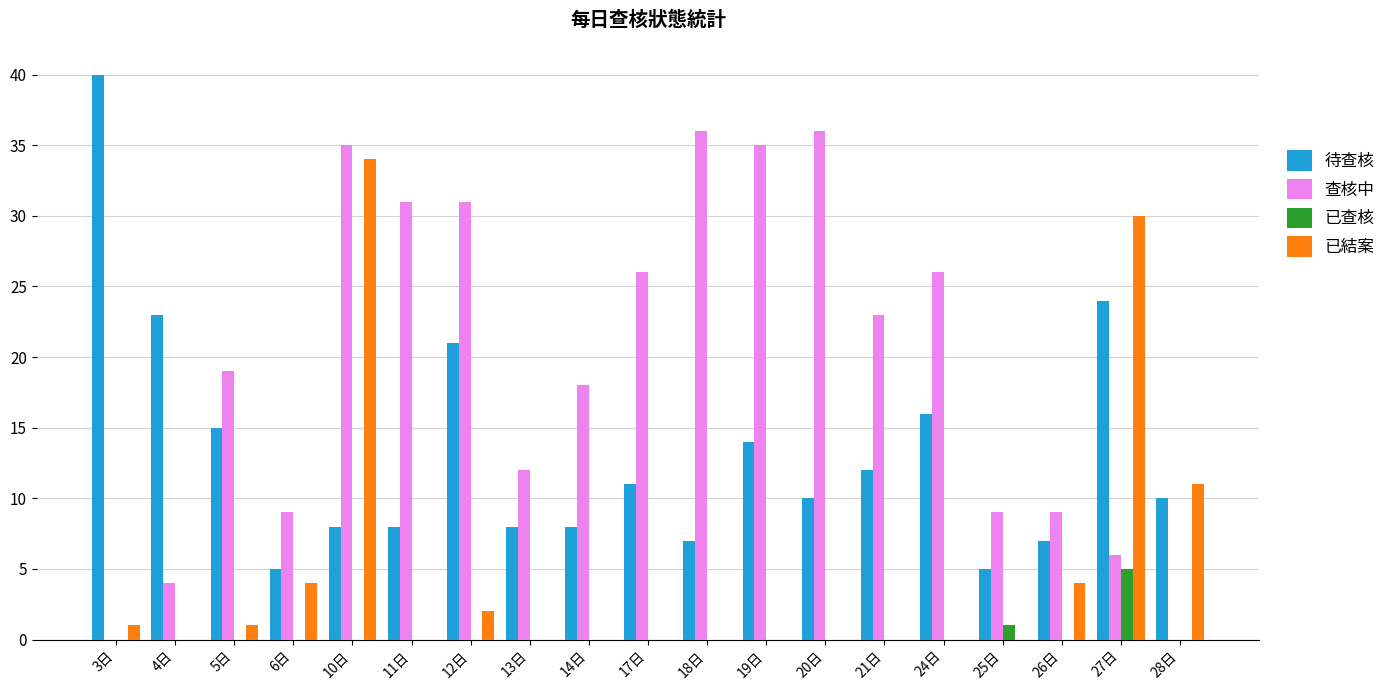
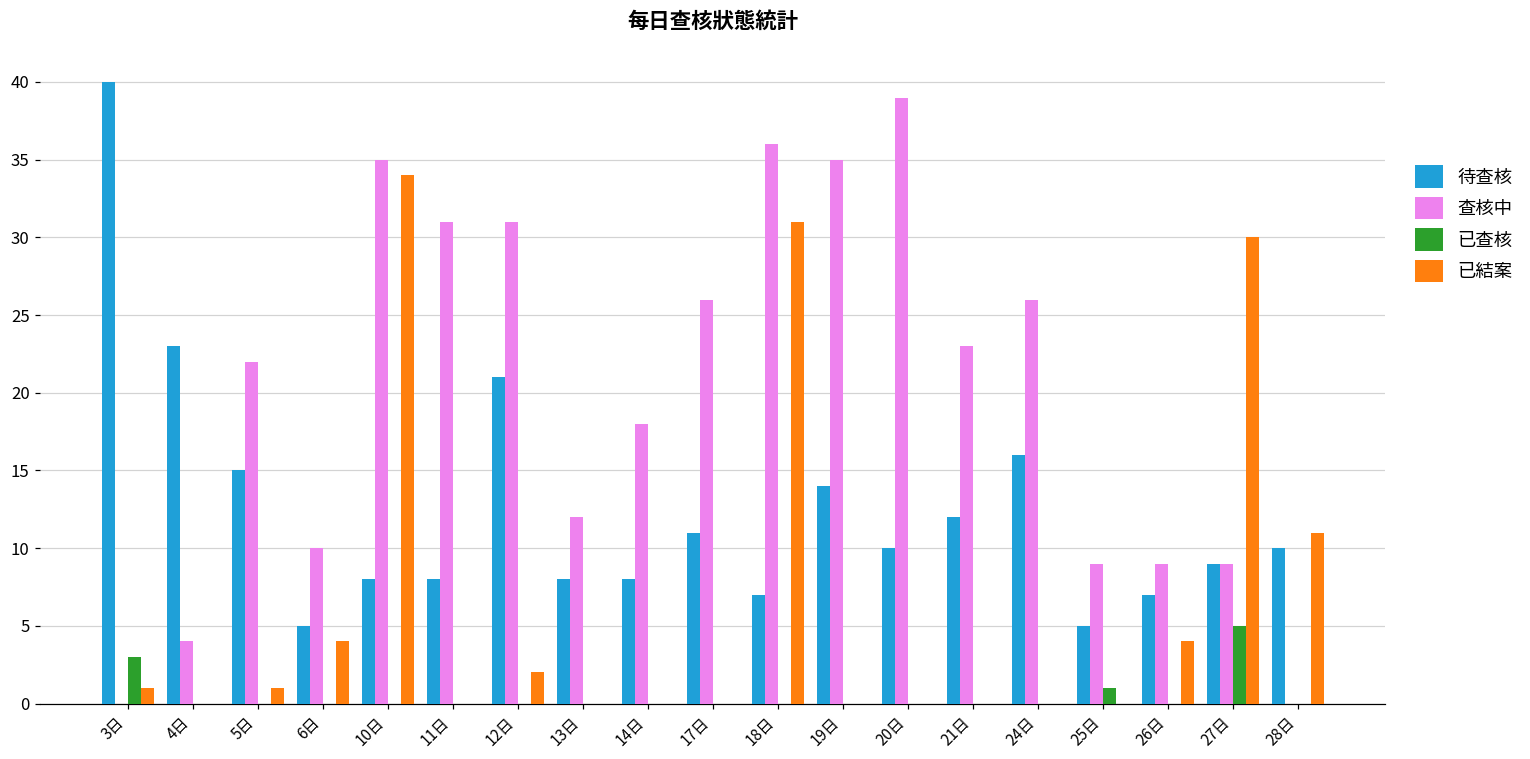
  {
    "待查核": {
      "3日": 40,
      "4日": 23,
      "5日": 15,
      "6日": 5,
      "10日": 8,
      "11日": 8,
      "12日": 21,
      "13日": 8,
      "14日": 8,
      "17日": 11,
      "18日": 7,
      "19日": 14,
      "20日": 10,
      "21日": 12,
      "24日": 16,
      "25日": 5,
      "26日": 7,
-     "27日": 24,
+     "27日": 9,
      "28日": 10
    },
    "查核中": {
      "3日": 0,
      "4日": 4,
-     "5日": 19,
-     "6日": 9,
+     "5日": 22,
+     "6日": 10,
      "10日": 35,
      "11日": 31,
      "12日": 31,
      "13日": 12,
      "14日": 18,
      "17日": 26,
      "18日": 36,
      "19日": 35,
-     "20日": 36,
+     "20日": 39,
      "21日": 23,
      "24日": 26,
      "25日": 9,
      "26日": 9,
-     "27日": 6,
+     "27日": 9,
      "28日": 0
    },
    "已查核": {
-     "3日": 0,
+     "3日": 3,
      "4日": 0,
      "5日": 0,
      "6日": 0,
      "10日": 0,
      "11日": 0,
      "12日": 0,
      "13日": 0,
      "14日": 0,
      "17日": 0,
      "18日": 0,
      "19日": 0,
      "20日": 0,
      "21日": 0,
      "24日": 0,
      "25日": 1,
      "26日": 0,
      "27日": 5,
      "28日": 0
    },
    "已結案": {
      "3日": 1,
      "4日": 0,
      "5日": 1,
      "6日": 4,
      "10日": 34,
      "11日": 0,
      "12日": 2,
      "13日": 0,
      "14日": 0,
      "17日": 0,
-     "18日": 0,
+     "18日": 31,
      "19日": 0,
      "20日": 0,
      "21日": 0,
      "24日": 0,
      "25日": 0,
      "26日": 4,
      "27日": 30,
      "28日": 11
    }
  }
